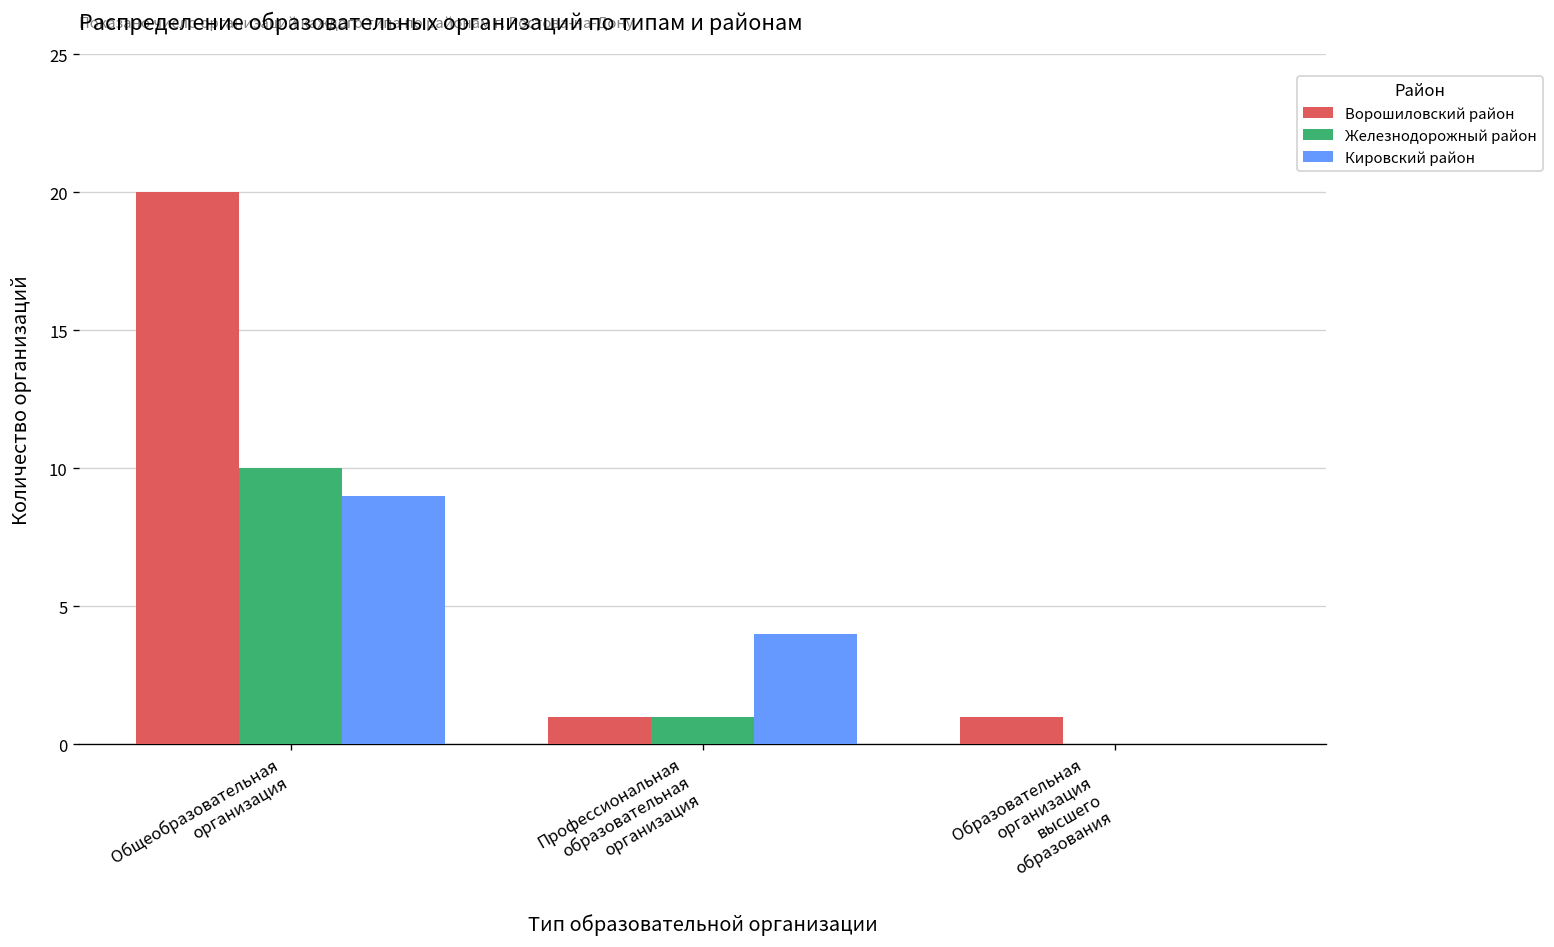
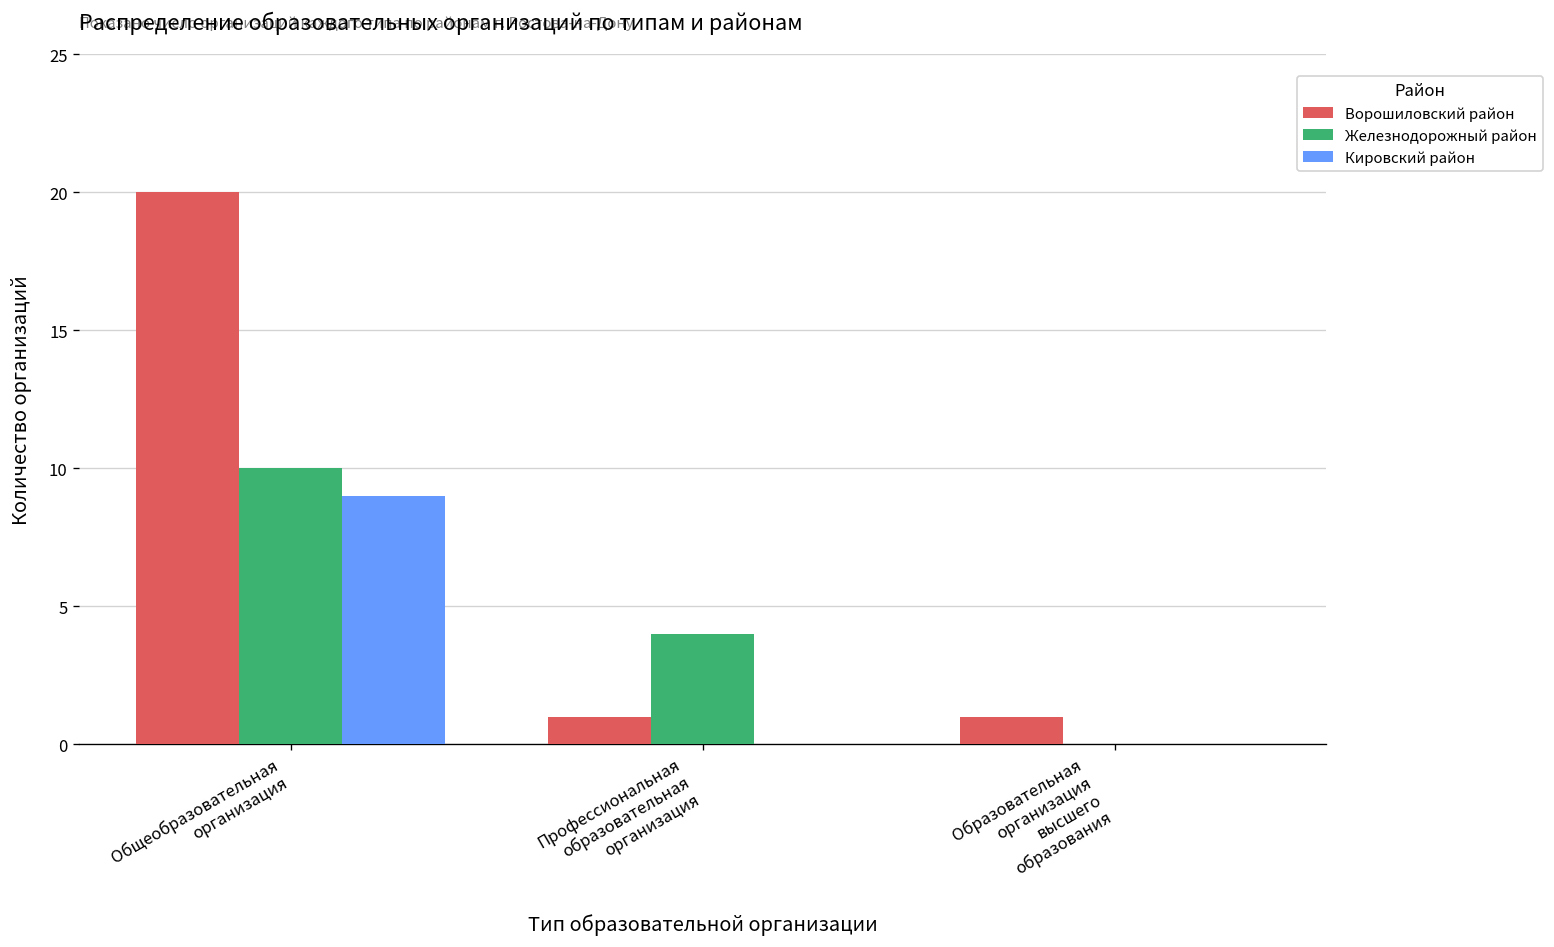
  {
    "Ворошиловский район": {
      "Общеобразовательная организация": 20,
      "Профессиональная образовательная организация": 1,
      "Образовательная организация высшего образования": 1
    },
    "Железнодорожный район": {
      "Общеобразовательная организация": 10,
-     "Профессиональная образовательная организация": 1,
+     "Профессиональная образовательная организация": 4,
      "Образовательная организация высшего образования": 0
    },
    "Кировский район": {
      "Общеобразовательная организация": 9,
-     "Профессиональная образовательная организация": 4,
+     "Профессиональная образовательная организация": 0,
      "Образовательная организация высшего образования": 0
    }
  }
